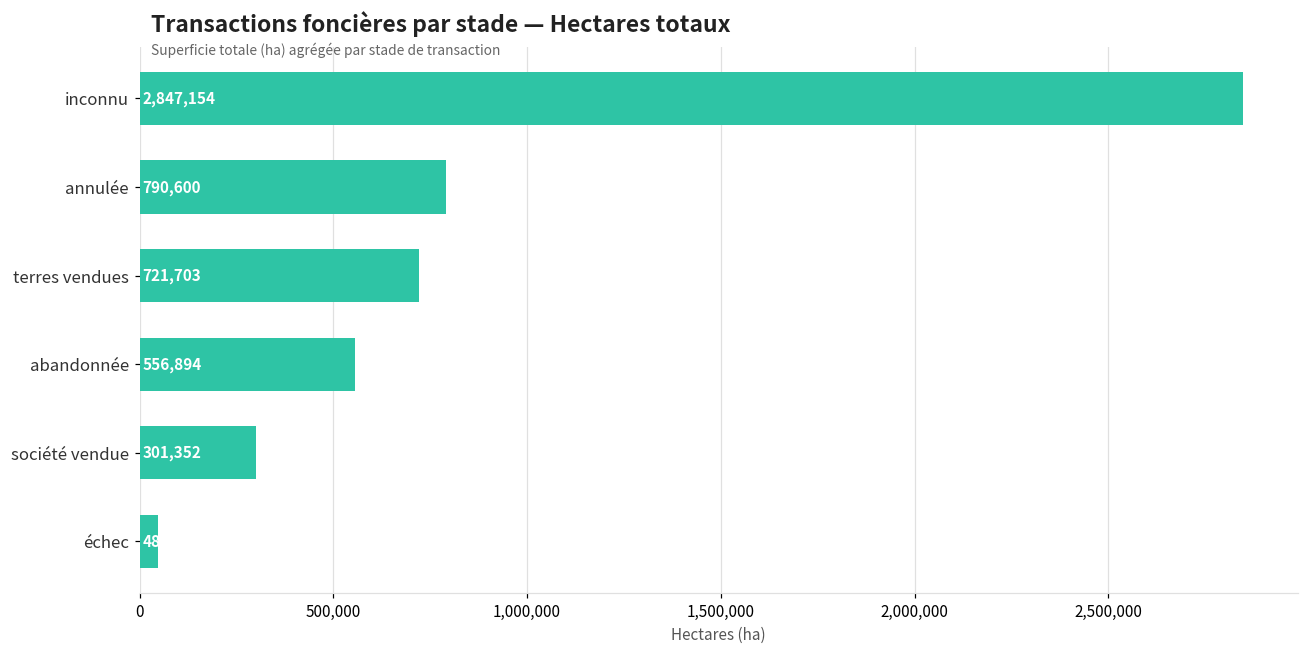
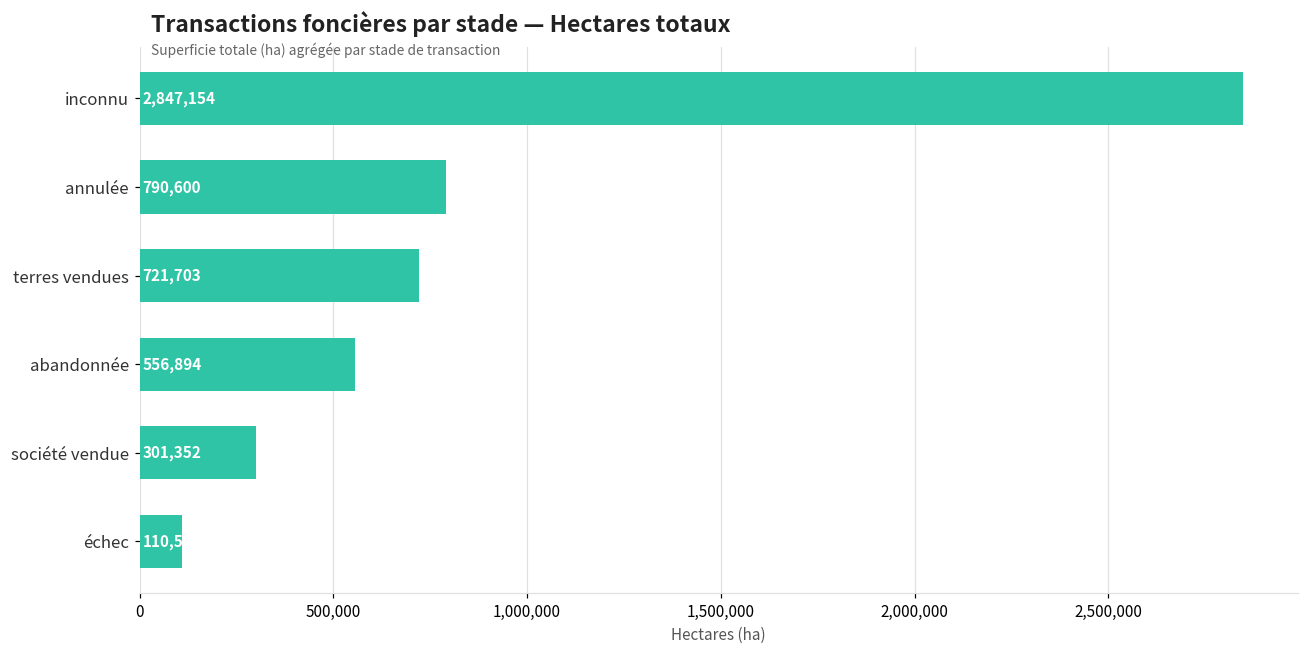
  {
-   "échec": "50,000"
+   "échec": "110,000"
  }
